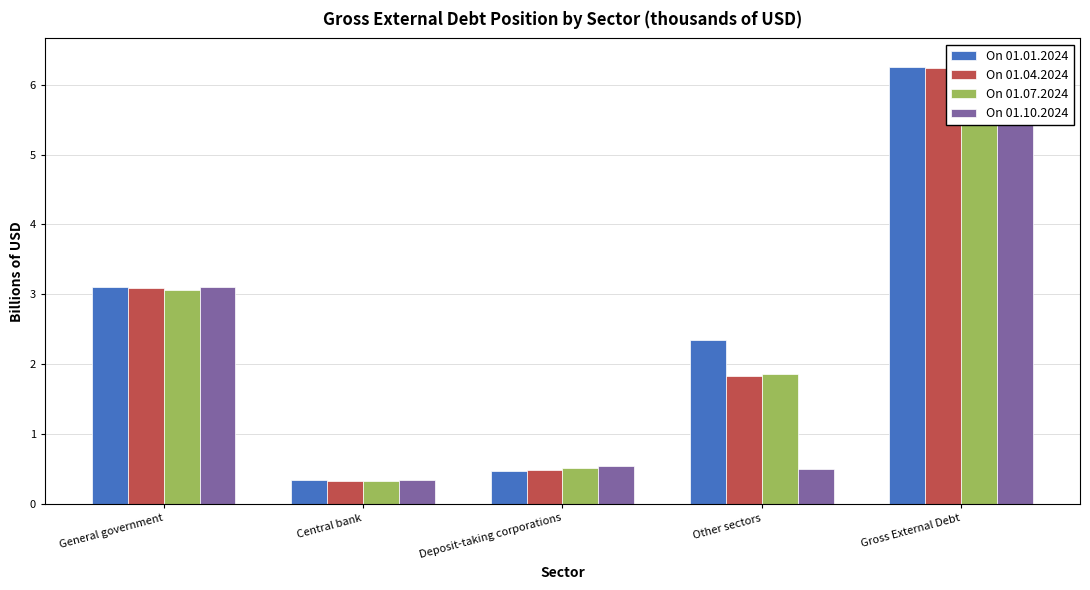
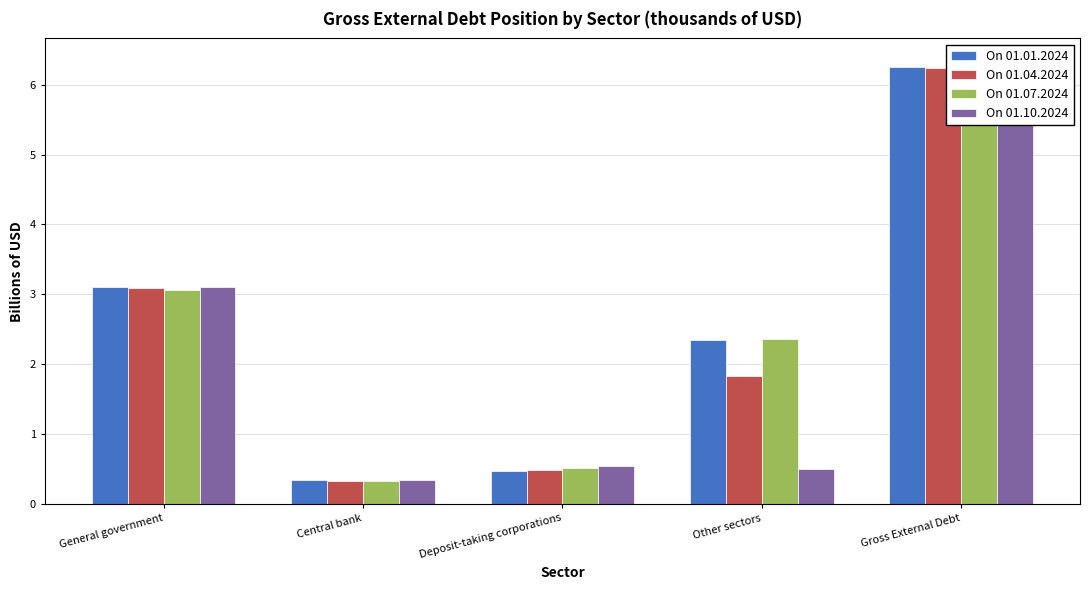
  {
    "On 01.01.2024": {
      "General government": 3.1,
      "Central bank": 0.3,
      "Deposit-taking corporations": 0.5,
      "Other sectors": 2.3,
      "Gross External Debt": 6.3
    },
    "On 01.04.2024": {
      "General government": 3.1,
      "Central bank": 0.3,
      "Deposit-taking corporations": 0.5,
      "Other sectors": 1.8,
      "Gross External Debt": 6.2
    },
    "On 01.07.2024": {
      "General government": 3.1,
      "Central bank": 0.3,
      "Deposit-taking corporations": 0.5,
-     "Other sectors": 1.9
+     "Other sectors": 2.4
    },
    "On 01.10.2024": {
      "General government": 3.1,
      "Central bank": 0.3,
      "Deposit-taking corporations": 0.5,
      "Other sectors": 0.5
    }
  }
